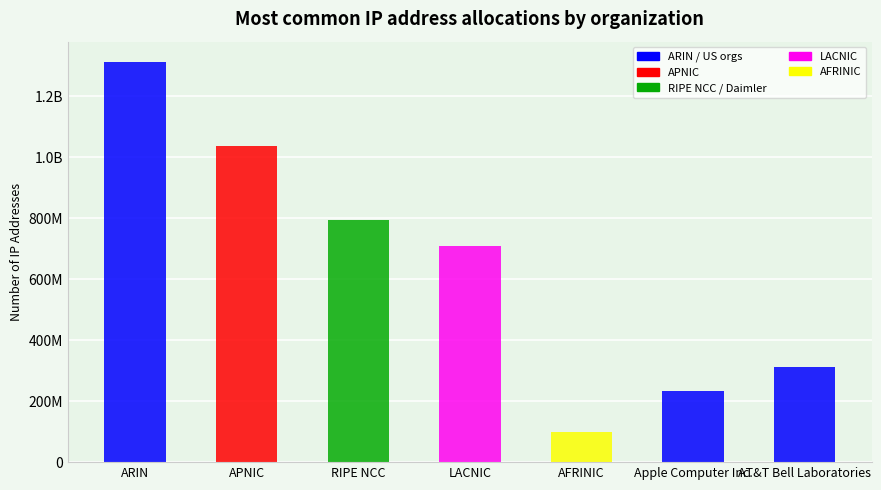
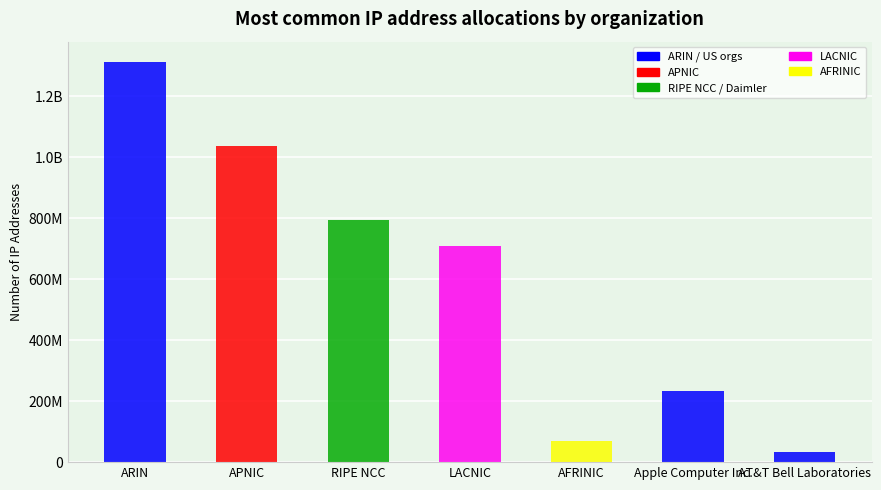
  {
    "ARIN": 1310000000,
    "APNIC": 1040000000,
    "RIPE NCC": 800000000,
    "LACNIC": 710000000,
-   "AFRINIC": 100000000,
+   "AFRINIC": 70000000,
    "Apple Computer Inc.": 230000000,
-   "AT&T Bell Laboratories": 310000000
+   "AT&T Bell Laboratories": 30000000
  }
